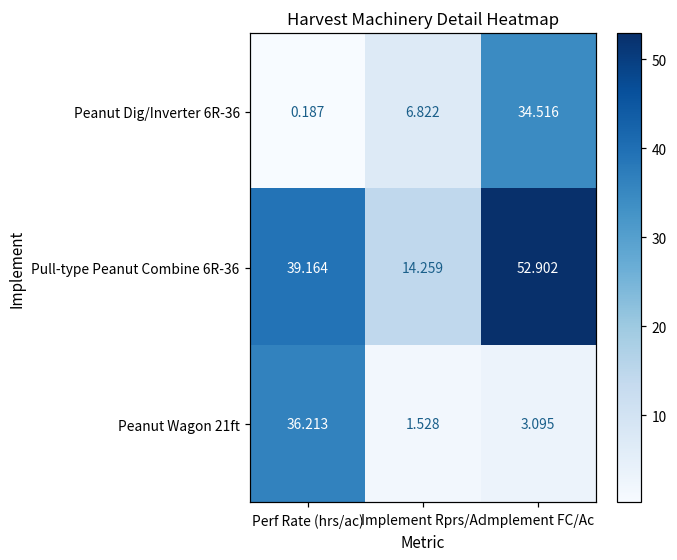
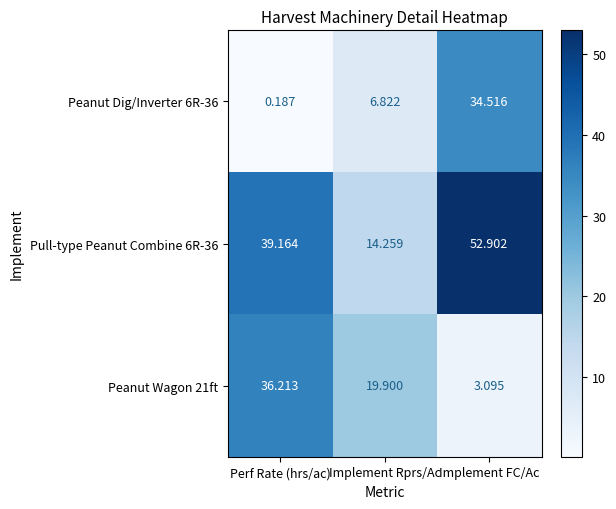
  {
    "Peanut Dig/Inverter 6R-36": {
      "Perf Rate (hrs/ac)": 0.187,
      "Implement Rprs/Ac": 6.822,
      "Implement FC/Ac": 34.516
    },
    "Pull-type Peanut Combine 6R-36": {
      "Perf Rate (hrs/ac)": 39.164,
      "Implement Rprs/Ac": 14.259,
      "Implement FC/Ac": 52.902
    },
    "Peanut Wagon 21ft": {
      "Perf Rate (hrs/ac)": 36.213,
-     "Implement Rprs/Ac": 1.528,
+     "Implement Rprs/Ac": 19.900,
      "Implement FC/Ac": 3.095
    }
  }
